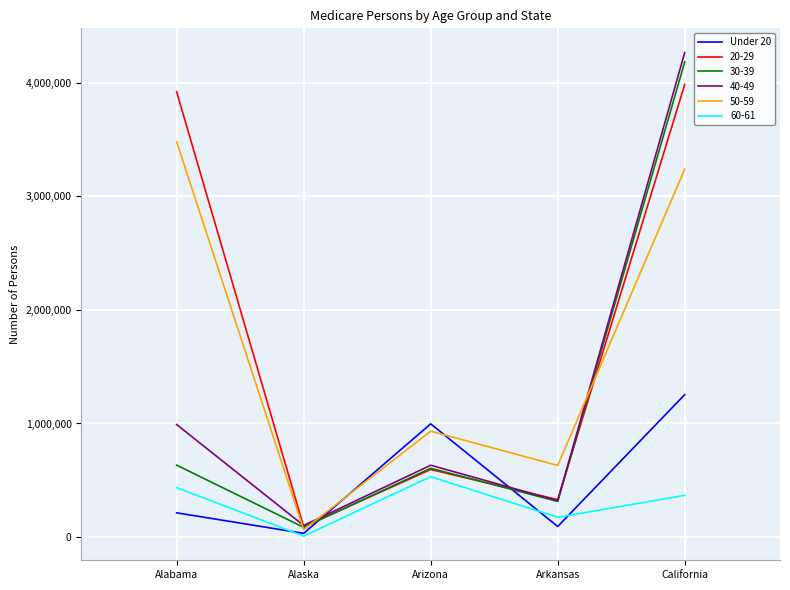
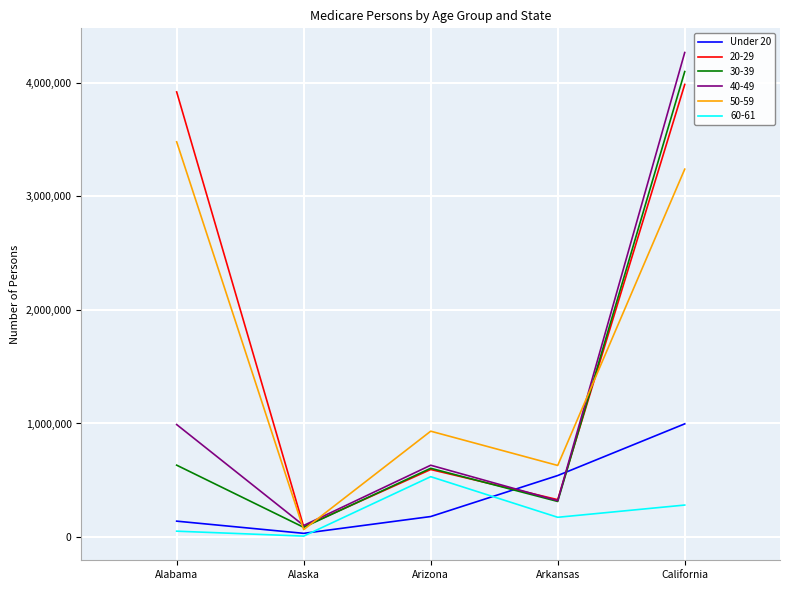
  {
    "Under 20": {
-     "Alabama": "210,000",
+     "Alabama": "140,000",
      "Alaska": "30,000",
-     "Arizona": "1,000,000",
-     "Arkansas": "90,000",
-     "California": "1,250,000"
+     "Arizona": "180,000",
+     "Arkansas": "540,000",
+     "California": "1,000,000"
    },
    "20-29": {
      "Alabama": "3,920,000",
      "California": "3,980,000"
    },
    "30-39": {
      "Alabama": "630,000",
-     "California": "4,180,000"
+     "California": "4,100,000"
    },
    "40-49": {
      "Alabama": "990,000",
      "Arizona": "630,000",
      "California": "4,270,000"
    },
    "50-59": {
      "Alabama": "3,480,000",
      "Arizona": "930,000",
      "Arkansas": "630,000",
      "California": "3,240,000"
    },
    "60-61": {
-     "Alabama": "440,000",
+     "Alabama": "50,000",
      "Alaska": "10,000",
      "Arizona": "530,000",
      "Arkansas": "170,000",
-     "California": "370,000"
+     "California": "280,000"
    }
  }
